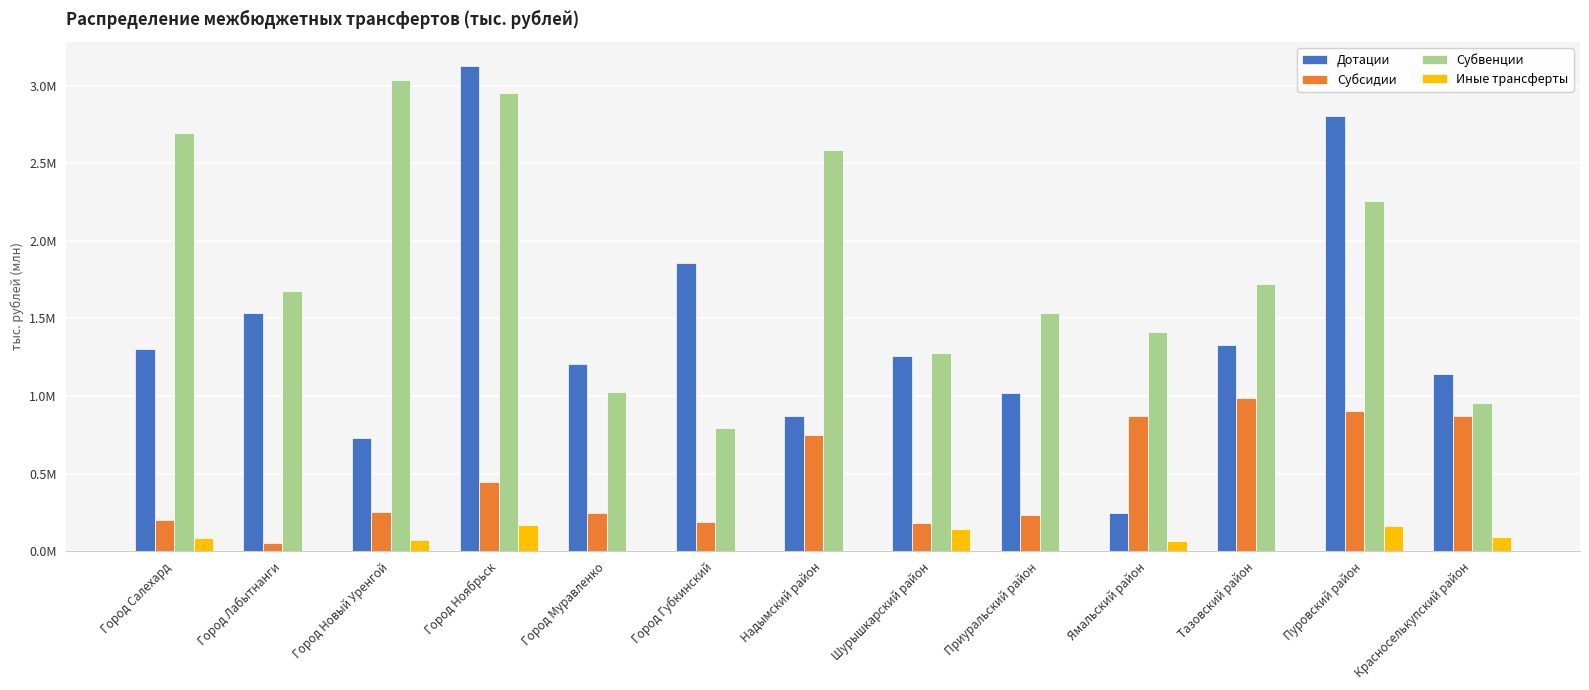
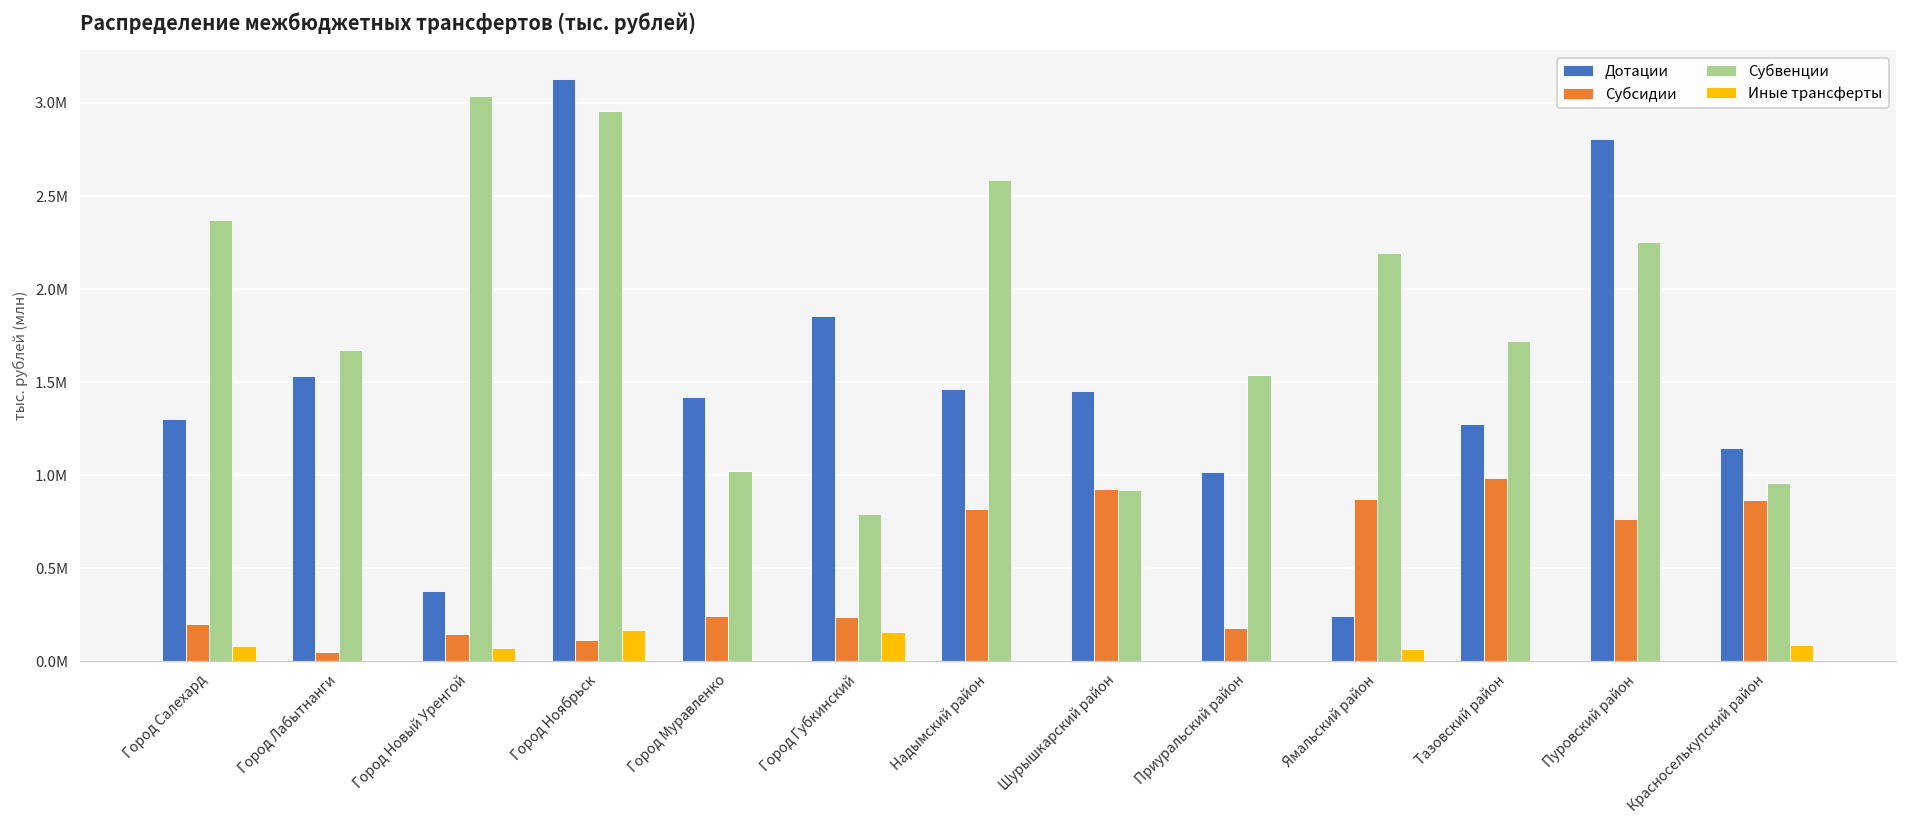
  {
    "Дотации": {
      "Город Салехард": 1300000,
      "Город Лабытнанги": 1530000,
-     "Город Новый Уренгой": 730000,
+     "Город Новый Уренгой": 380000,
      "Город Ноябрьск": 3130000,
-     "Город Муравленко": 1210000,
+     "Город Муравленко": 1420000,
      "Город Губкинский": 1860000,
-     "Надымский район": 870000,
-     "Шурышкарский район": 1260000,
+     "Надымский район": 1460000,
+     "Шурышкарский район": 1450000,
      "Приуральский район": 1020000,
      "Ямальский район": 250000,
-     "Тазовский район": 1330000,
+     "Тазовский район": 1280000,
      "Пуровский район": 2800000,
      "Красноселькупский район": 1140000
    },
    "Субсидии": {
      "Город Салехард": 200000,
      "Город Лабытнанги": 50000,
-     "Город Новый Уренгой": 250000,
-     "Город Ноябрьск": 440000,
+     "Город Новый Уренгой": 150000,
+     "Город Ноябрьск": 110000,
      "Город Муравленко": 240000,
-     "Город Губкинский": 190000,
-     "Надымский район": 750000,
-     "Шурышкарский район": 180000,
-     "Приуральский район": 230000,
+     "Город Губкинский": 240000,
+     "Надымский район": 820000,
+     "Шурышкарский район": 920000,
+     "Приуральский район": 180000,
      "Ямальский район": 870000,
      "Тазовский район": 990000,
-     "Пуровский район": 900000,
+     "Пуровский район": 770000,
      "Красноселькупский район": 870000
    },
    "Субвенции": {
-     "Город Салехард": 2700000,
+     "Город Салехард": 2370000,
      "Город Лабытнанги": 1670000,
      "Город Новый Уренгой": 3040000,
      "Город Ноябрьск": 2960000,
      "Город Муравленко": 1020000,
      "Город Губкинский": 790000,
      "Надымский район": 2580000,
-     "Шурышкарский район": 1280000,
+     "Шурышкарский район": 920000,
      "Приуральский район": 1540000,
-     "Ямальский район": 1410000,
+     "Ямальский район": 2200000,
      "Тазовский район": 1720000,
      "Пуровский район": 2260000,
      "Красноселькупский район": 960000
    },
    "Иные трансферты": {
      "Город Салехард": 80000,
      "Город Новый Уренгой": 70000,
      "Город Ноябрьск": 170000,
-     "Город Губкинский": 0,
-     "Шурышкарский район": 150000,
+     "Город Губкинский": 160000,
+     "Шурышкарский район": 0,
      "Ямальский район": 70000,
-     "Пуровский район": 160000,
+     "Пуровский район": 0,
      "Красноселькупский район": 90000
    }
  }
